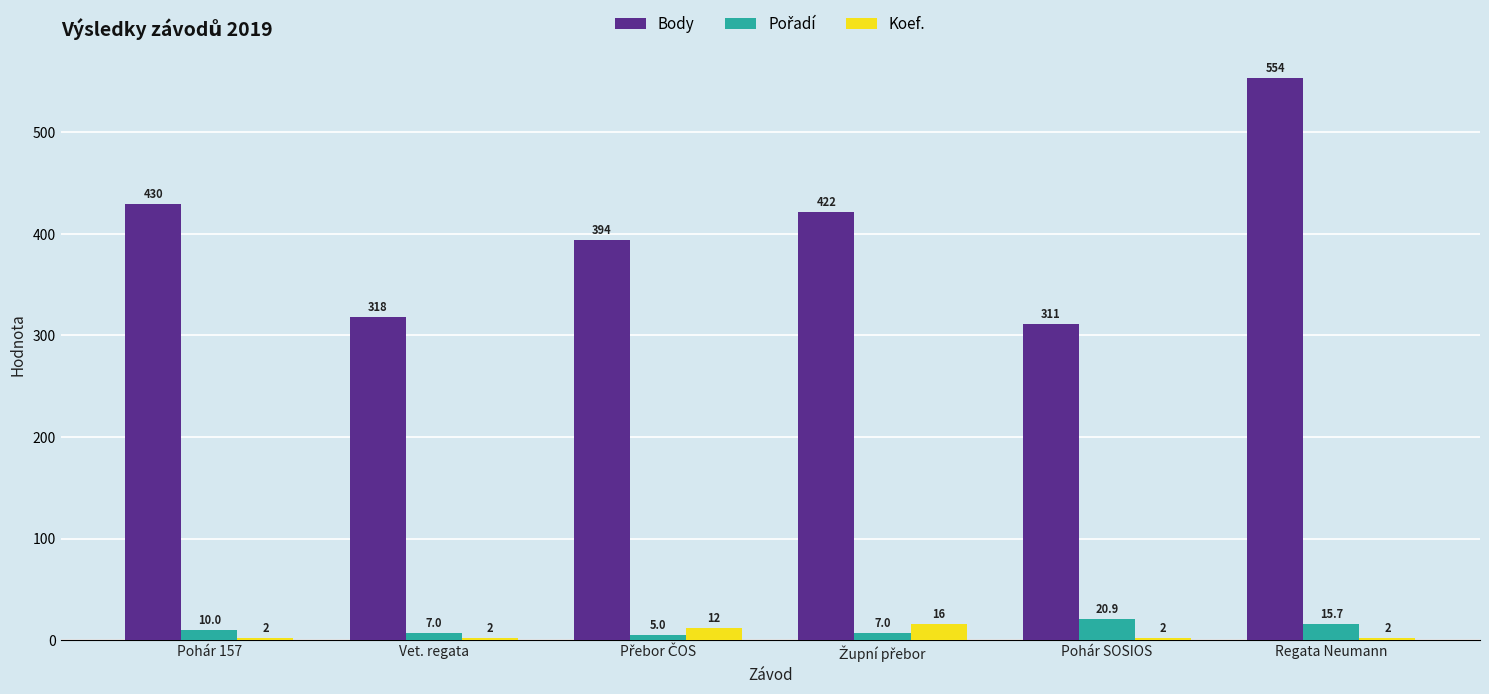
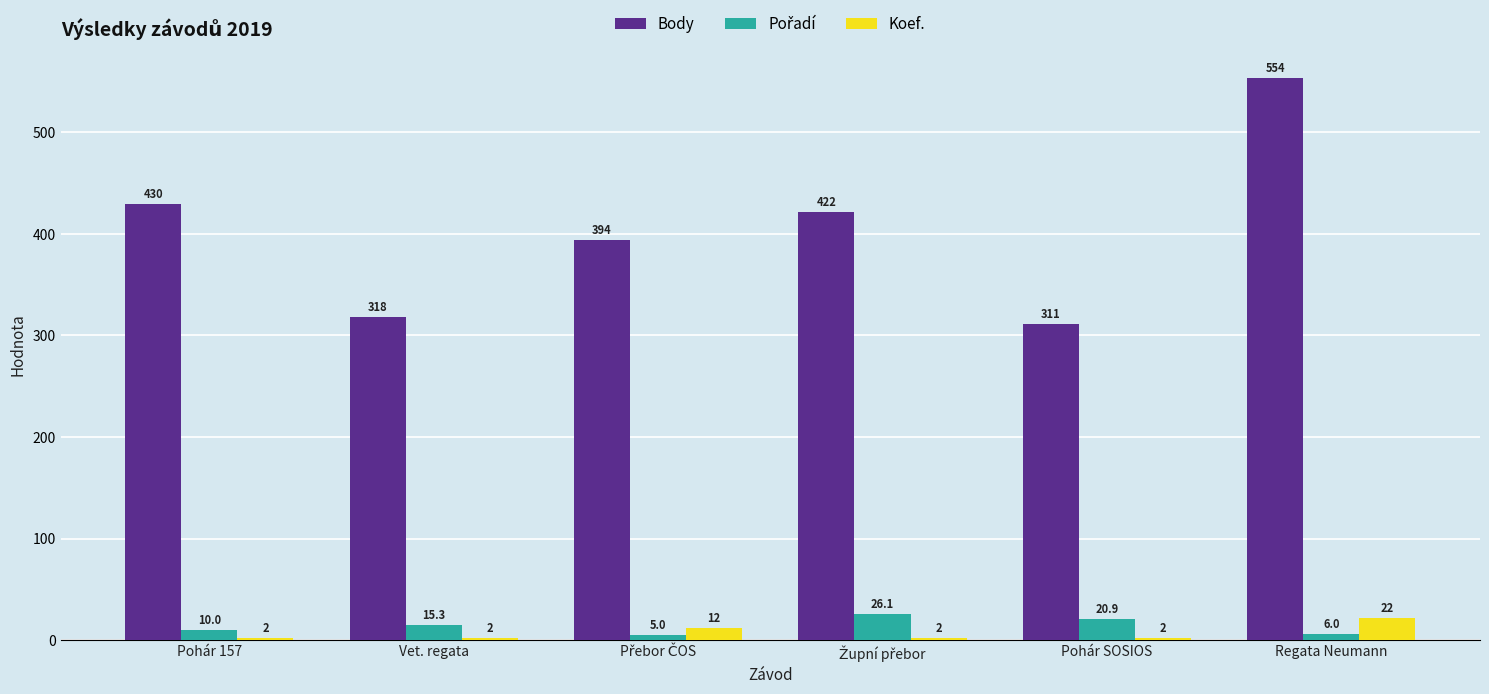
  {
    "Body": {
      "Pohár 157": 430,
      "Vet. regata": 318,
      "Přebor ČOS": 394,
      "Župní přebor": 422,
      "Pohár SOSIOS": 311,
      "Regata Neumann": 554
    },
    "Pořadí": {
      "Pohár 157": 10.0,
-     "Vet. regata": 7.0,
+     "Vet. regata": 15.3,
      "Přebor ČOS": 5.0,
-     "Župní přebor": 7.0,
+     "Župní přebor": 26.1,
      "Pohár SOSIOS": 20.9,
-     "Regata Neumann": 15.7
+     "Regata Neumann": 6.0
    },
    "Koef.": {
      "Pohár 157": 2,
      "Vet. regata": 2,
      "Přebor ČOS": 12,
-     "Župní přebor": 16,
+     "Župní přebor": 2,
      "Pohár SOSIOS": 2,
-     "Regata Neumann": 2
+     "Regata Neumann": 22
    }
  }
